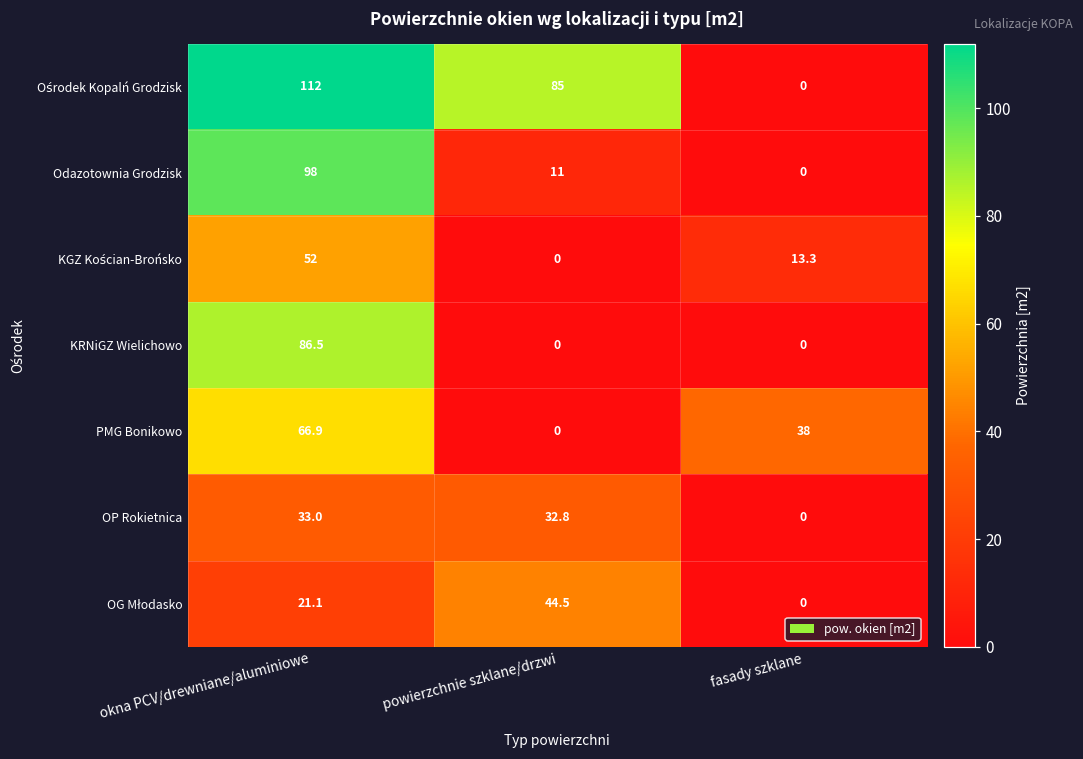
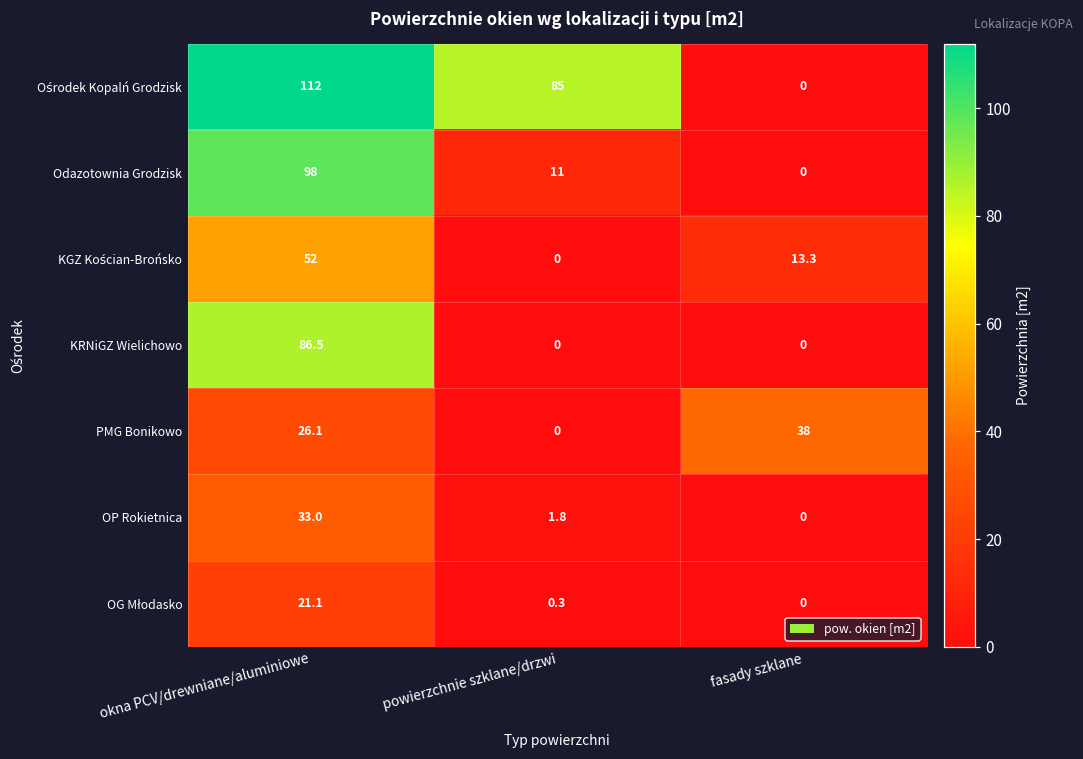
  {
    "Ośrodek Kopalń Grodzisk": {
      "okna PCV/drewniane/aluminiowe": 112,
      "powierzchnie szklane/drzwi": 85,
      "fasady szklane": 0
    },
    "Odazotownia Grodzisk": {
      "okna PCV/drewniane/aluminiowe": 98,
      "powierzchnie szklane/drzwi": 11,
      "fasady szklane": 0
    },
    "KGZ Kościan-Brońsko": {
      "okna PCV/drewniane/aluminiowe": 52,
      "powierzchnie szklane/drzwi": 0,
      "fasady szklane": 13.3
    },
    "KRNiGZ Wielichowo": {
      "okna PCV/drewniane/aluminiowe": 86.5,
      "powierzchnie szklane/drzwi": 0,
      "fasady szklane": 0
    },
    "PMG Bonikowo": {
-     "okna PCV/drewniane/aluminiowe": 66.9,
+     "okna PCV/drewniane/aluminiowe": 26.1,
      "powierzchnie szklane/drzwi": 0,
      "fasady szklane": 38
    },
    "OP Rokietnica": {
      "okna PCV/drewniane/aluminiowe": 33.0,
-     "powierzchnie szklane/drzwi": 32.8,
+     "powierzchnie szklane/drzwi": 1.8,
      "fasady szklane": 0
    },
    "OG Młodasko": {
      "okna PCV/drewniane/aluminiowe": 21.1,
-     "powierzchnie szklane/drzwi": 44.5,
+     "powierzchnie szklane/drzwi": 0.3,
      "fasady szklane": 0
    }
  }
